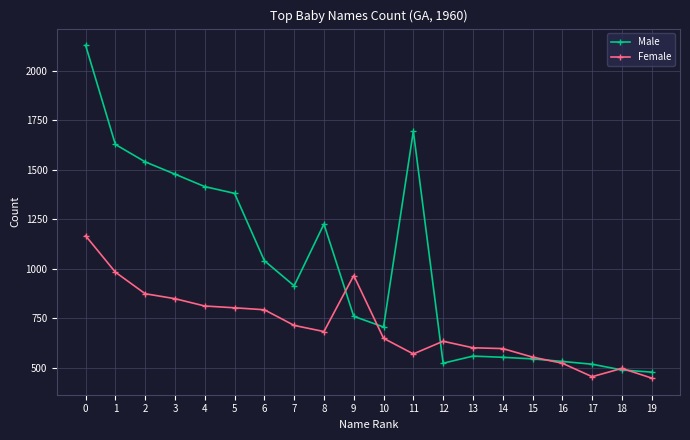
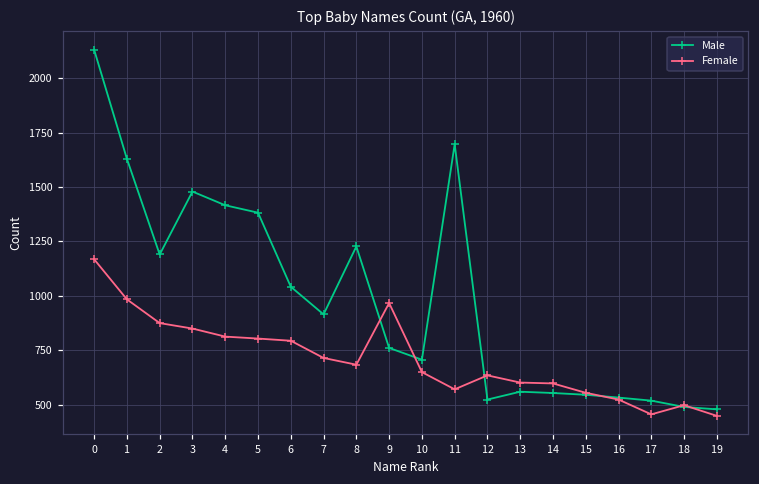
  {
    "Male": {
      "0": 2130,
      "1": 1630,
-     "2": 1540,
+     "2": 1190,
      "3": 1480,
      "4": 1420,
      "5": 1380,
      "6": 1040,
      "7": 920,
      "8": 1230,
      "9": 760,
      "10": 710,
      "11": 1700,
      "12": 520,
      "13": 560,
      "14": 550,
      "17": 520,
      "19": 480
    },
    "Female": {
      "0": 1170,
      "1": 980,
      "2": 880,
      "3": 850,
      "4": 810,
      "5": 800,
      "6": 790,
      "7": 720,
      "8": 680,
      "9": 970,
      "10": 650,
      "11": 570,
      "12": 640,
      "13": 600,
      "14": 600,
      "17": 460,
      "19": 450
    }
  }
